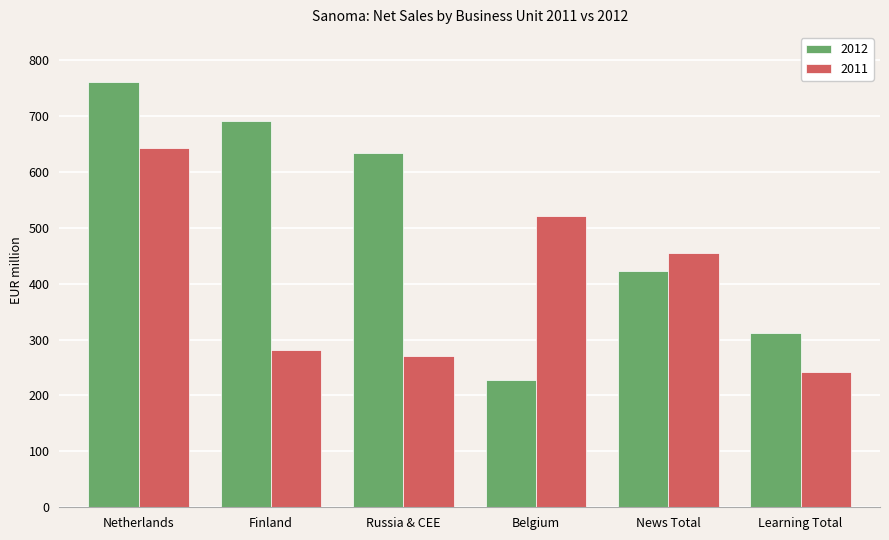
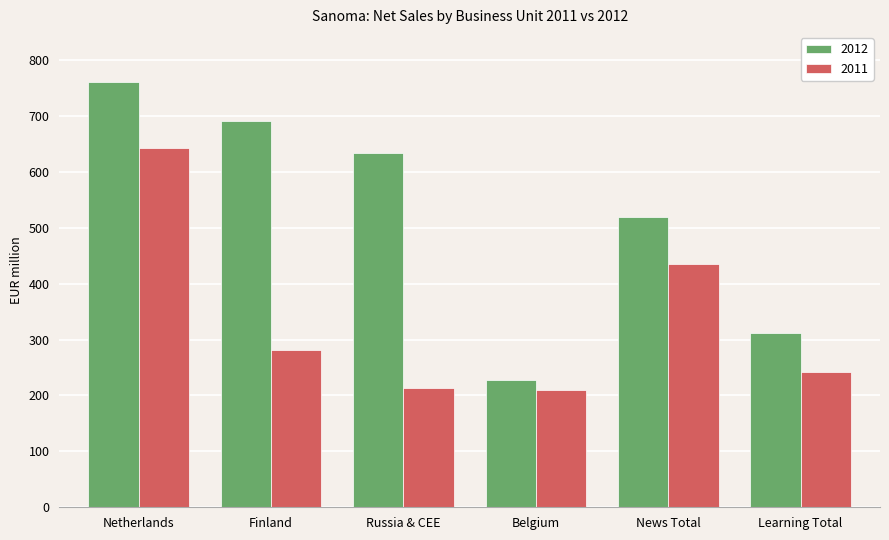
  {
    "2012": {
      "Netherlands": 760,
      "Finland": 690,
      "Russia & CEE": 630,
      "Belgium": 230,
-     "News Total": 420,
+     "News Total": 520,
      "Learning Total": 310
    },
    "2011": {
      "Netherlands": 640,
      "Finland": 280,
-     "Russia & CEE": 270,
-     "Belgium": 520,
-     "News Total": 460,
+     "Russia & CEE": 210,
+     "Belgium": 210,
+     "News Total": 440,
      "Learning Total": 240
    }
  }
